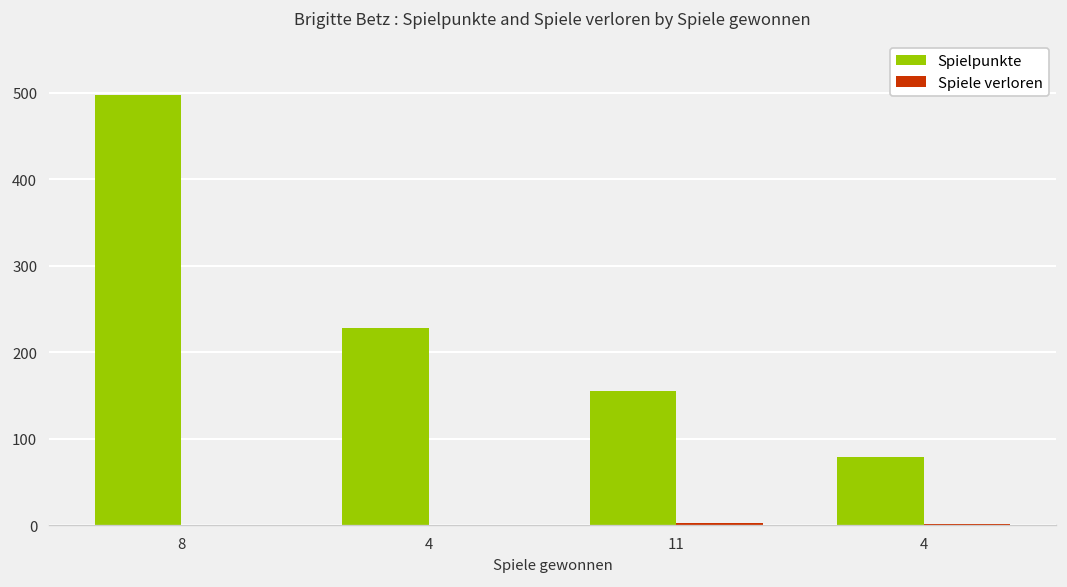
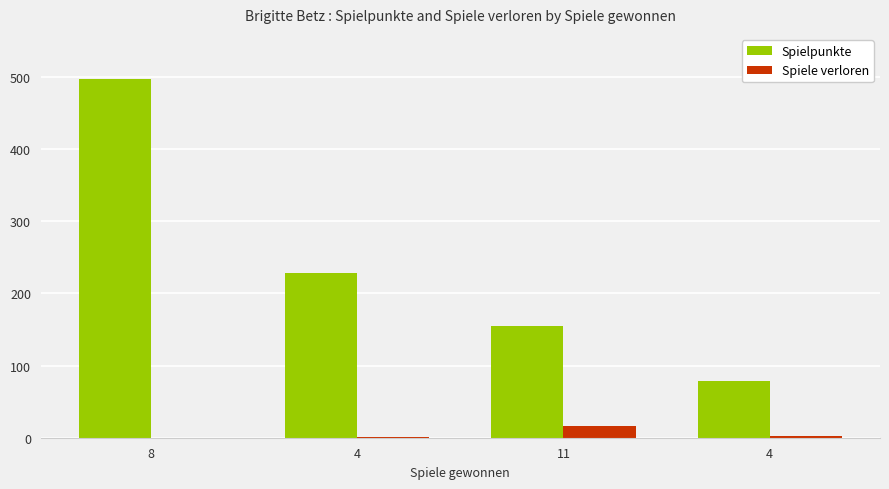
  {
    "Spielpunkte": {
      "8": 500,
      "11": 160
    },
    "Spiele verloren": {
      "8": 0,
-     "11": 0
+     "11": 20
    }
  }
